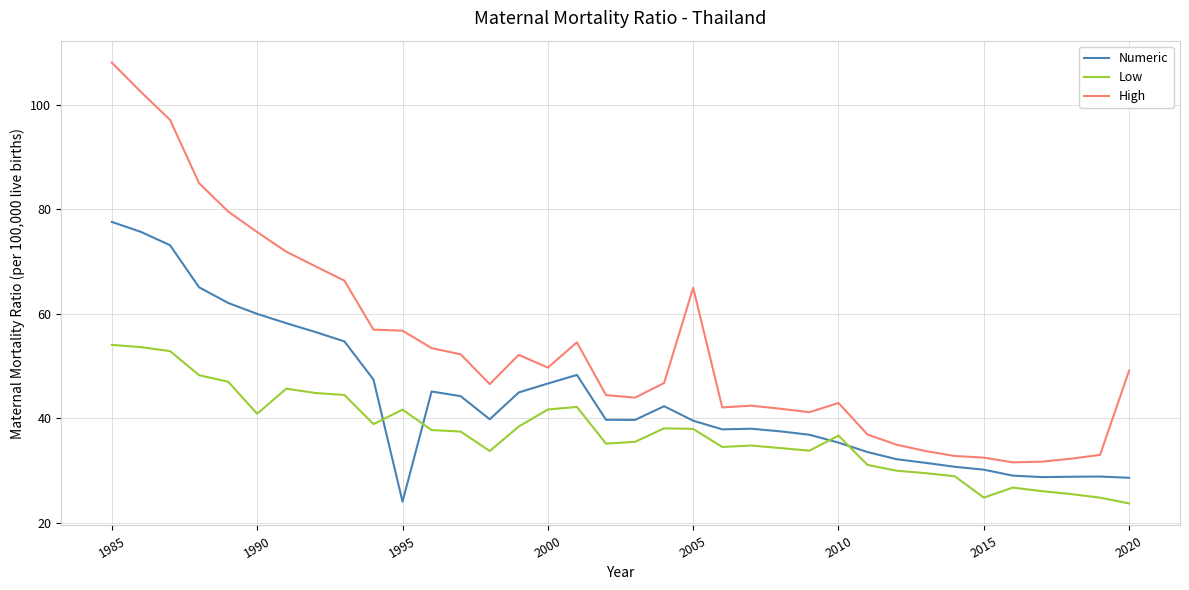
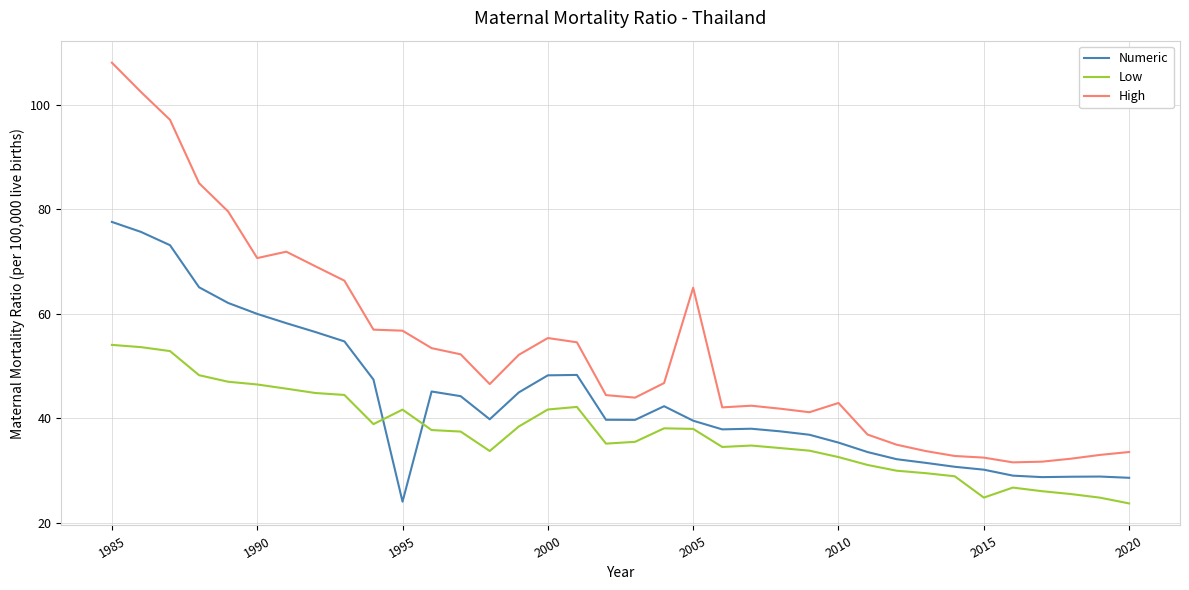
  {
    "Numeric": {
      "1985": 78,
      "1990": 60,
      "1995": 24,
-     "2000": 47,
+     "2000": 48,
      "2005": 40,
      "2010": 35,
      "2015": 30,
      "2020": 29
    },
    "Low": {
      "1985": 54,
-     "1990": 41,
+     "1990": 46,
      "1995": 42,
      "2000": 42,
      "2005": 38,
-     "2010": 37,
+     "2010": 33,
      "2015": 25,
      "2020": 24
    },
    "High": {
      "1985": 108,
-     "1990": 76,
+     "1990": 71,
      "1995": 57,
-     "2000": 50,
+     "2000": 55,
      "2005": 65,
      "2010": 43,
      "2015": 32,
-     "2020": 49
+     "2020": 34
    }
  }
